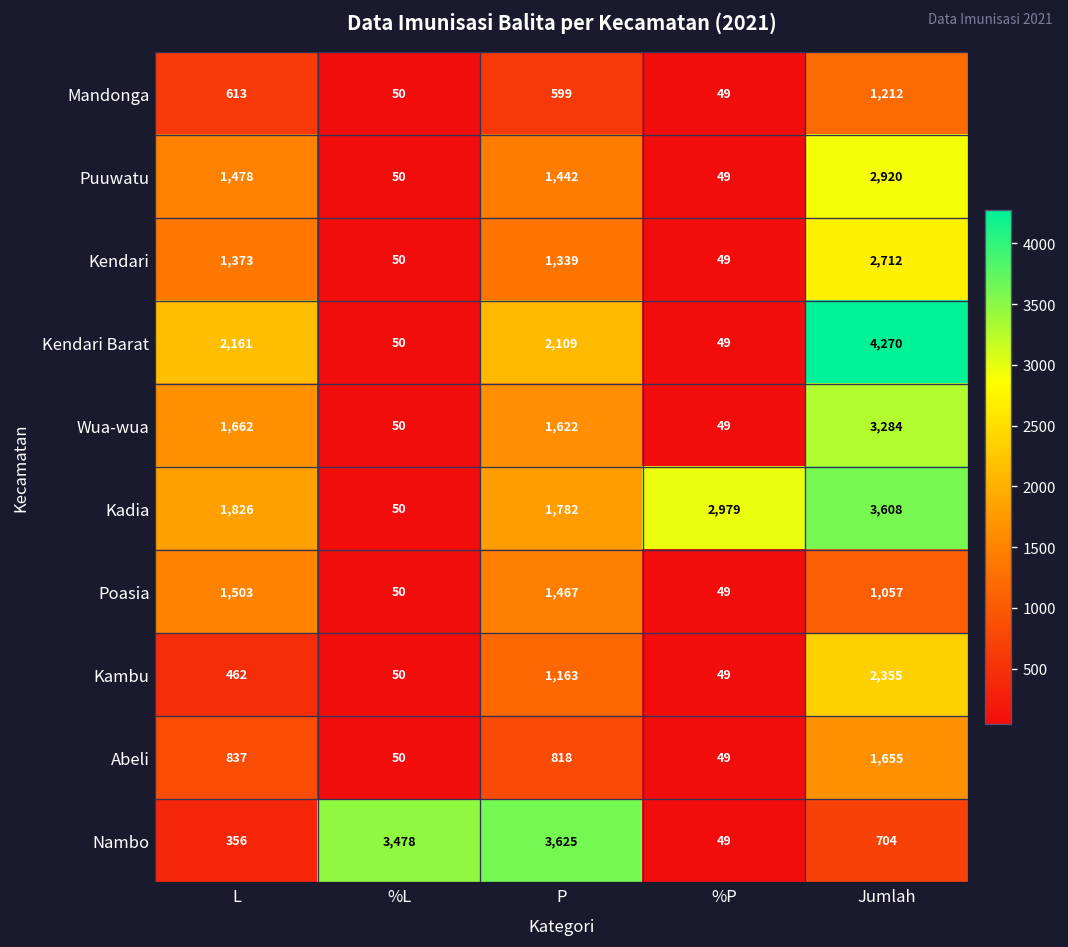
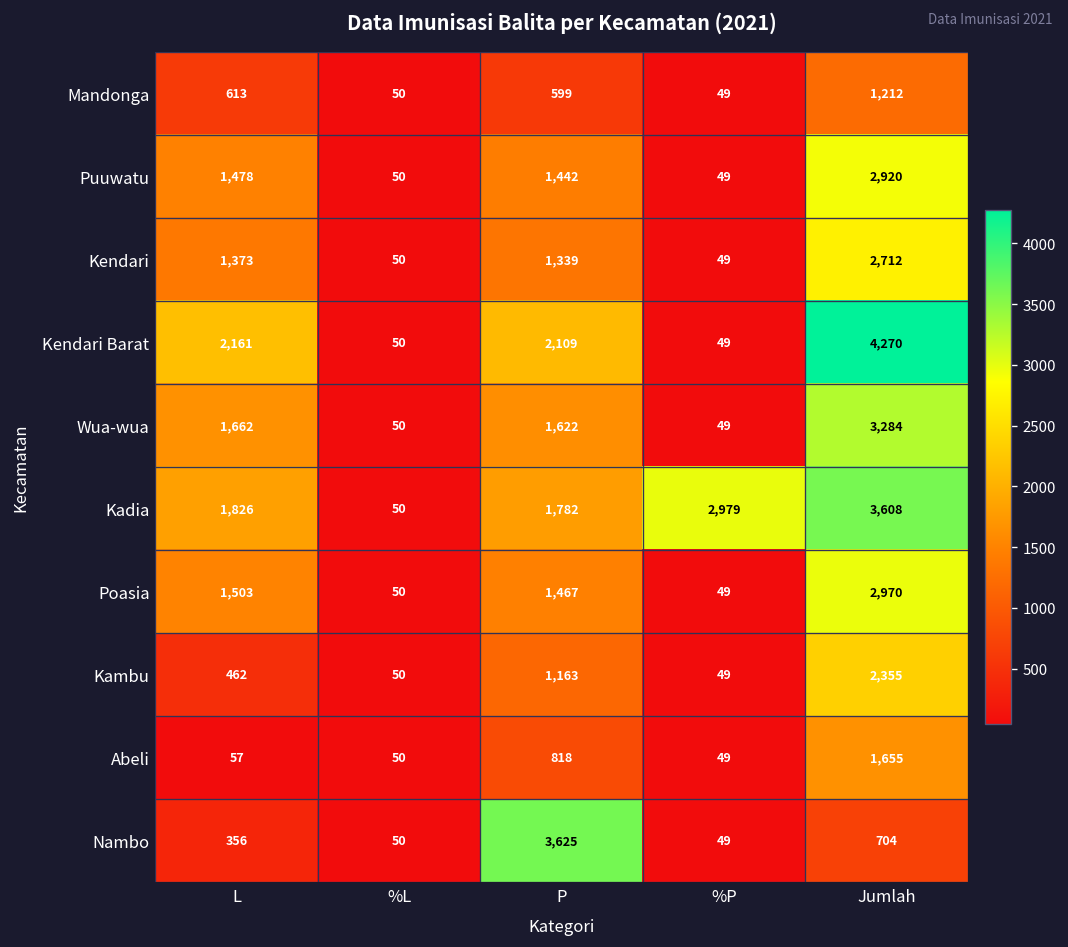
  {
    "Mandonga": {
      "L": "613",
      "%L": "50",
      "P": "599",
      "%P": "49",
      "Jumlah": "1,212"
    },
    "Puuwatu": {
      "L": "1,478",
      "%L": "50",
      "P": "1,442",
      "%P": "49",
      "Jumlah": "2,920"
    },
    "Kendari": {
      "L": "1,373",
      "%L": "50",
      "P": "1,339",
      "%P": "49",
      "Jumlah": "2,712"
    },
    "Kendari Barat": {
      "L": "2,161",
      "%L": "50",
      "P": "2,109",
      "%P": "49",
      "Jumlah": "4,270"
    },
    "Wua-wua": {
      "L": "1,662",
      "%L": "50",
      "P": "1,622",
      "%P": "49",
      "Jumlah": "3,284"
    },
    "Kadia": {
      "L": "1,826",
      "%L": "50",
      "P": "1,782",
      "%P": "2,979",
      "Jumlah": "3,608"
    },
    "Poasia": {
      "L": "1,503",
      "%L": "50",
      "P": "1,467",
      "%P": "49",
-     "Jumlah": "1,057"
+     "Jumlah": "2,970"
    },
    "Kambu": {
      "L": "462",
      "%L": "50",
      "P": "1,163",
      "%P": "49",
      "Jumlah": "2,355"
    },
    "Abeli": {
-     "L": "837",
+     "L": "57",
      "%L": "50",
      "P": "818",
      "%P": "49",
      "Jumlah": "1,655"
    },
    "Nambo": {
      "L": "356",
-     "%L": "3,478",
+     "%L": "50",
      "P": "3,625",
      "%P": "49",
      "Jumlah": "704"
    }
  }
